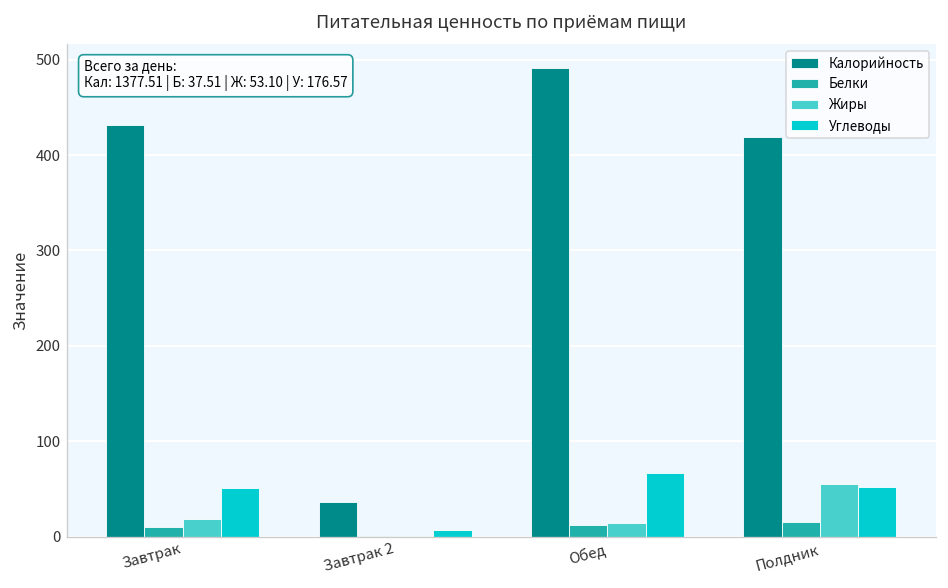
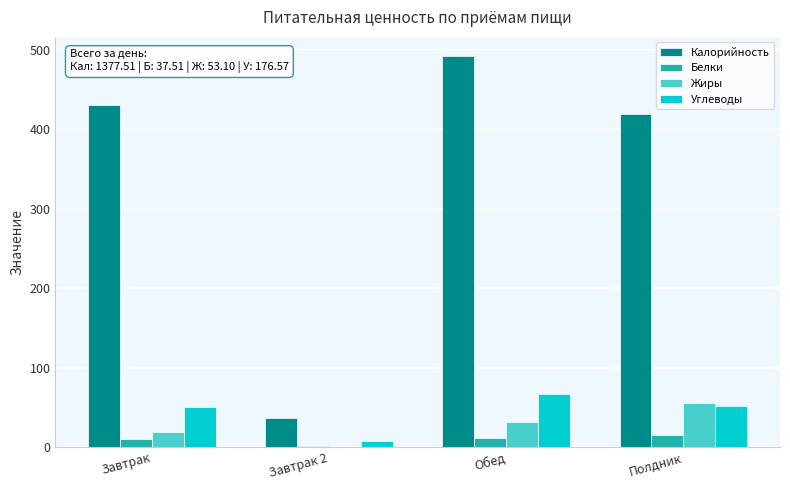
  {
    "Жиры": {
      "Завтрак": 20,
-     "Обед": 10,
+     "Обед": 30,
      "Полдник": 60
    }
  }
